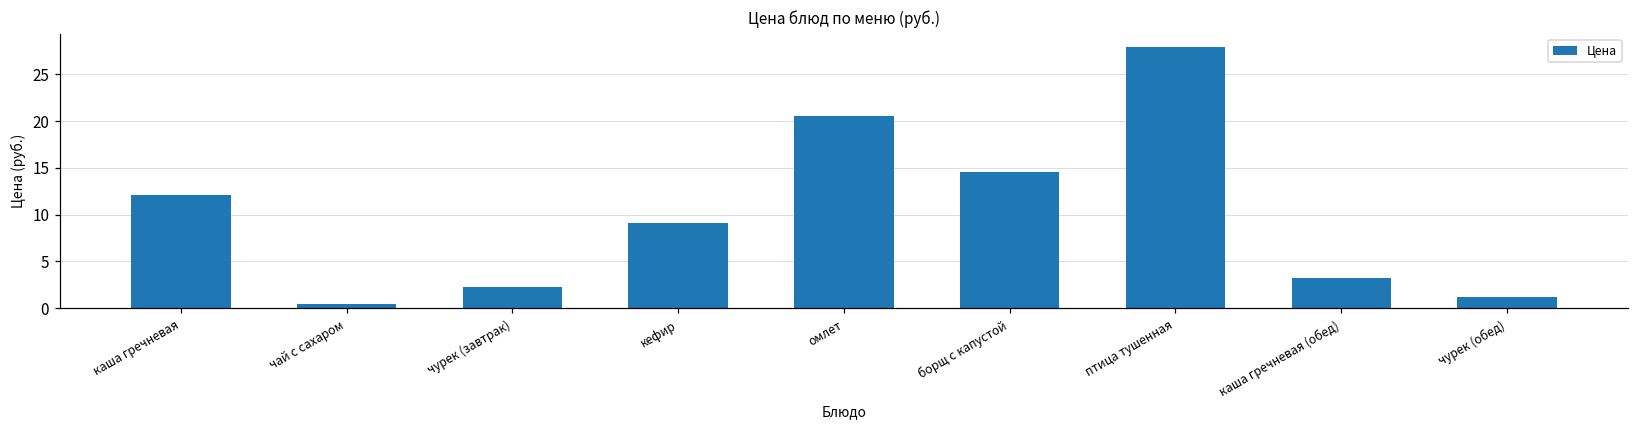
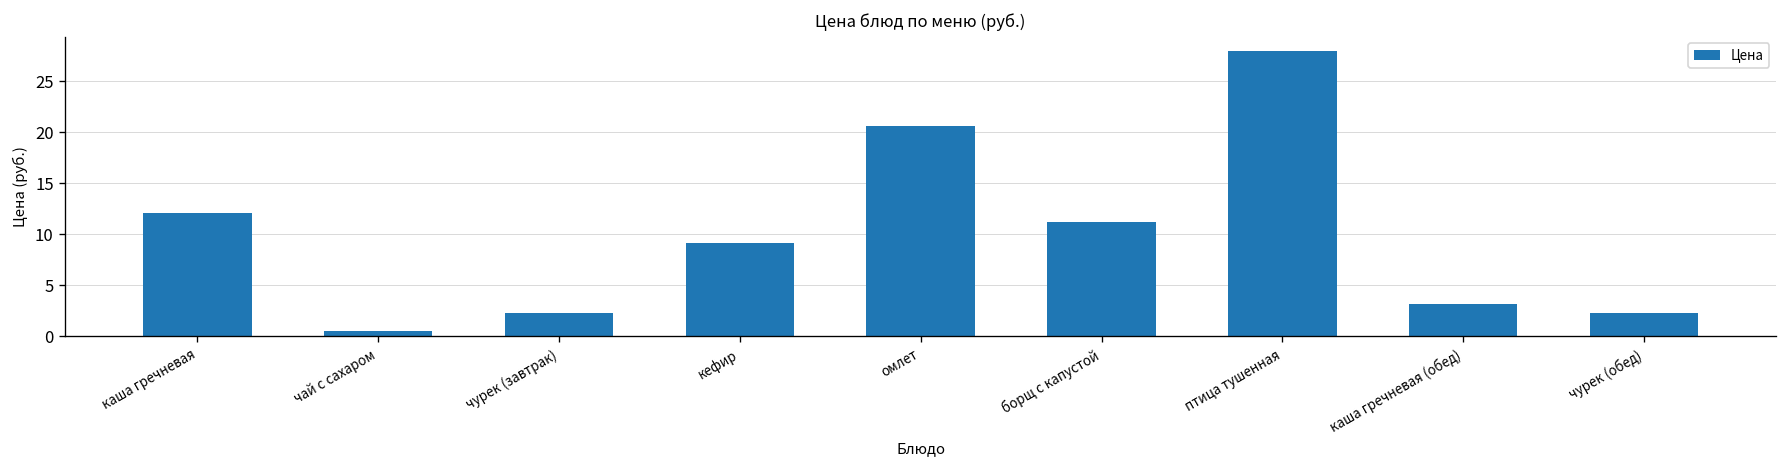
  {
    "каша гречневая": 12,
    "чай с сахаром": 0,
    "чурек (завтрак)": 2,
    "кефир": 9,
    "омлет": 21,
-   "борщ с капустой": 15,
+   "борщ с капустой": 11,
    "птица тушенная": 28,
    "каша гречневая (обед)": 3,
-   "чурек (обед)": 1
+   "чурек (обед)": 2
  }
